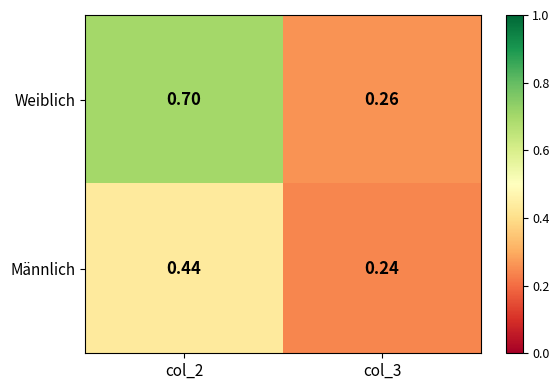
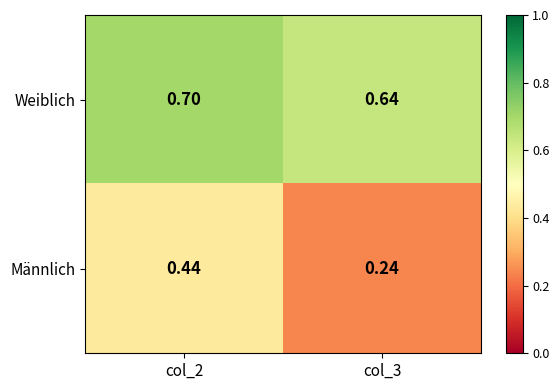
  {
    "Weiblich": {
      "col_2": 0.70,
-     "col_3": 0.26
+     "col_3": 0.64
    },
    "Männlich": {
      "col_2": 0.44,
      "col_3": 0.24
    }
  }
